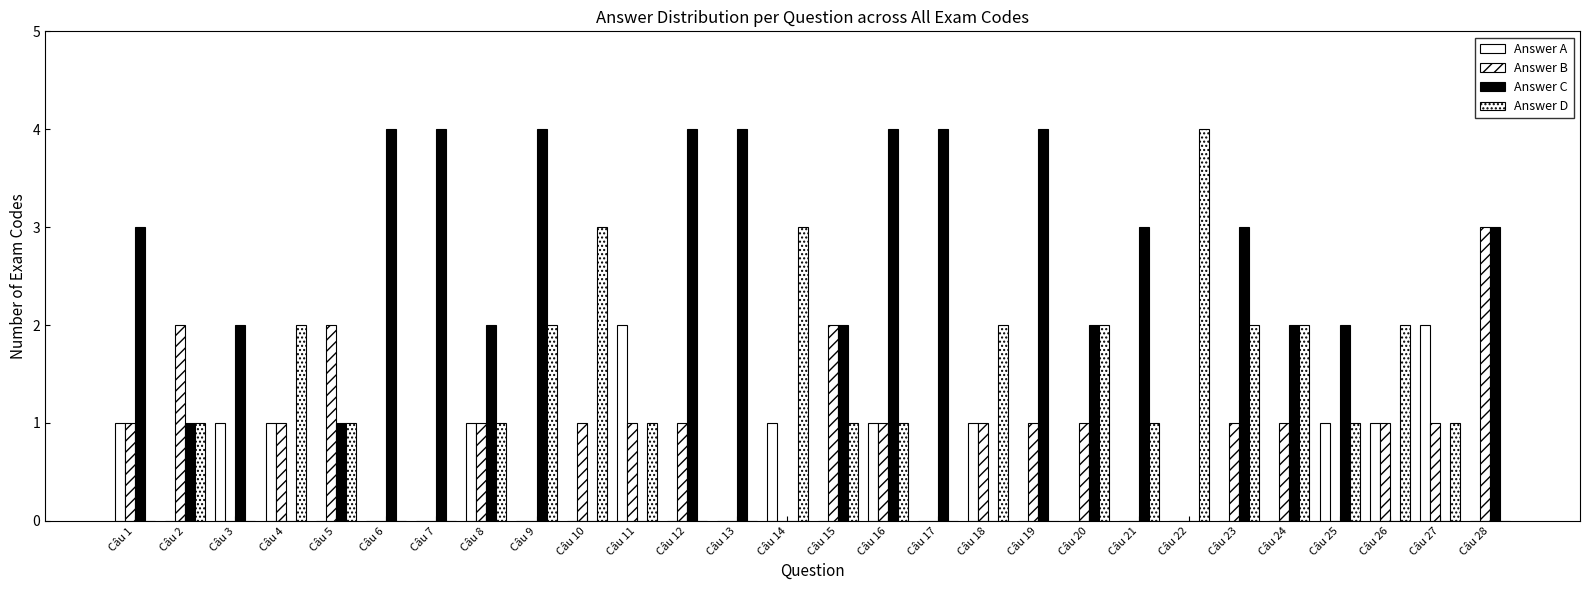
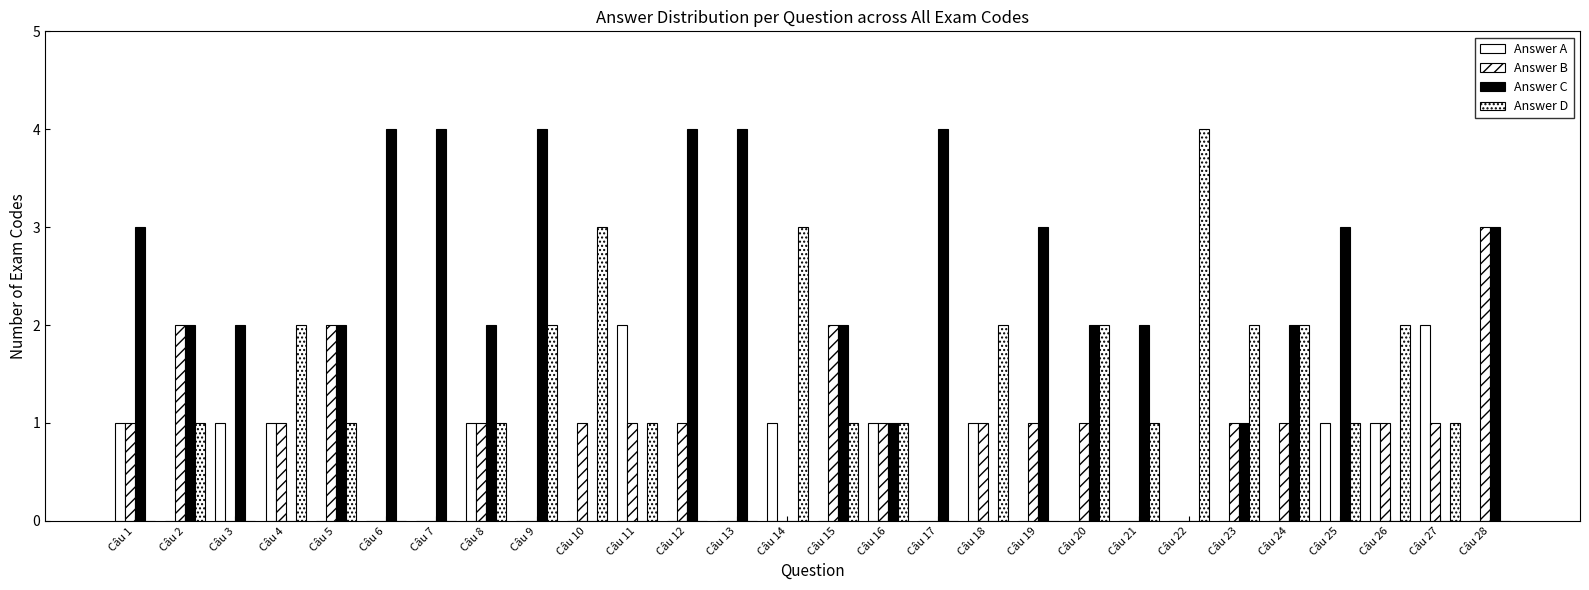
  {
    "Answer C": {
      "Câu 1": 3,
-     "Câu 2": 1,
+     "Câu 2": 2,
      "Câu 3": 2,
      "Câu 4": 0,
-     "Câu 5": 1,
+     "Câu 5": 2,
      "Câu 6": 4,
      "Câu 7": 4,
      "Câu 8": 2,
      "Câu 9": 4,
      "Câu 10": 0,
      "Câu 11": 0,
      "Câu 12": 4,
      "Câu 13": 4,
      "Câu 14": 0,
      "Câu 15": 2,
-     "Câu 16": 4,
+     "Câu 16": 1,
      "Câu 17": 4,
      "Câu 18": 0,
-     "Câu 19": 4,
+     "Câu 19": 3,
      "Câu 20": 2,
-     "Câu 21": 3,
+     "Câu 21": 2,
      "Câu 22": 0,
-     "Câu 23": 3,
+     "Câu 23": 1,
      "Câu 24": 2,
-     "Câu 25": 2,
+     "Câu 25": 3,
      "Câu 26": 0,
      "Câu 27": 0,
      "Câu 28": 3
    }
  }
